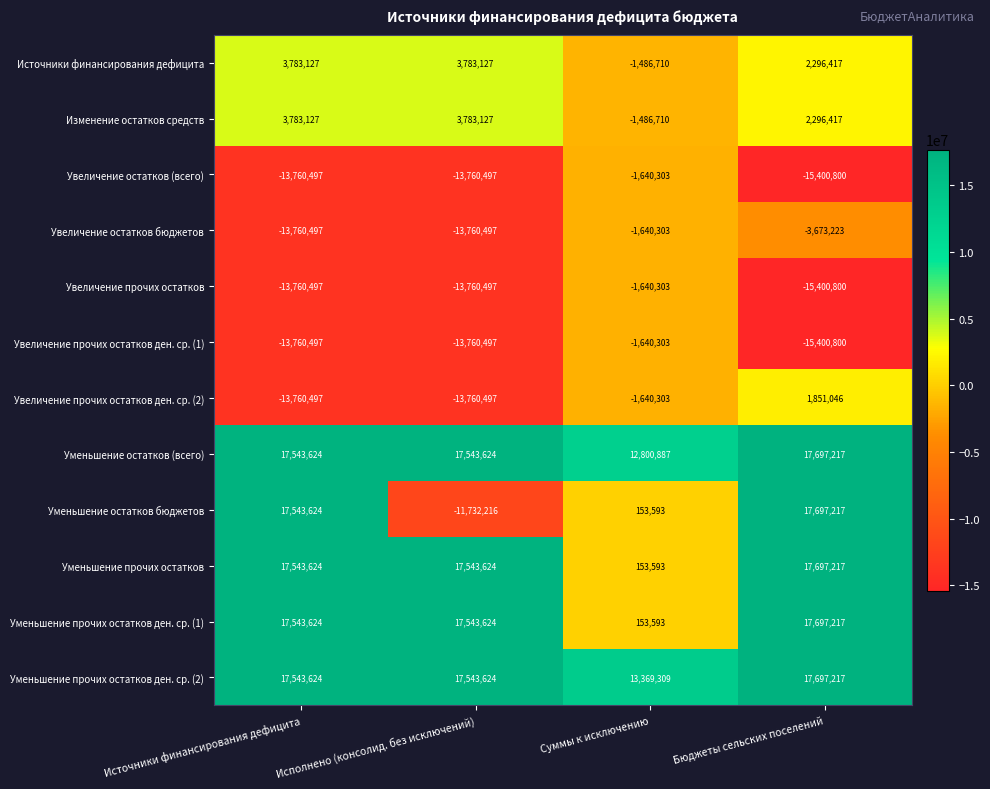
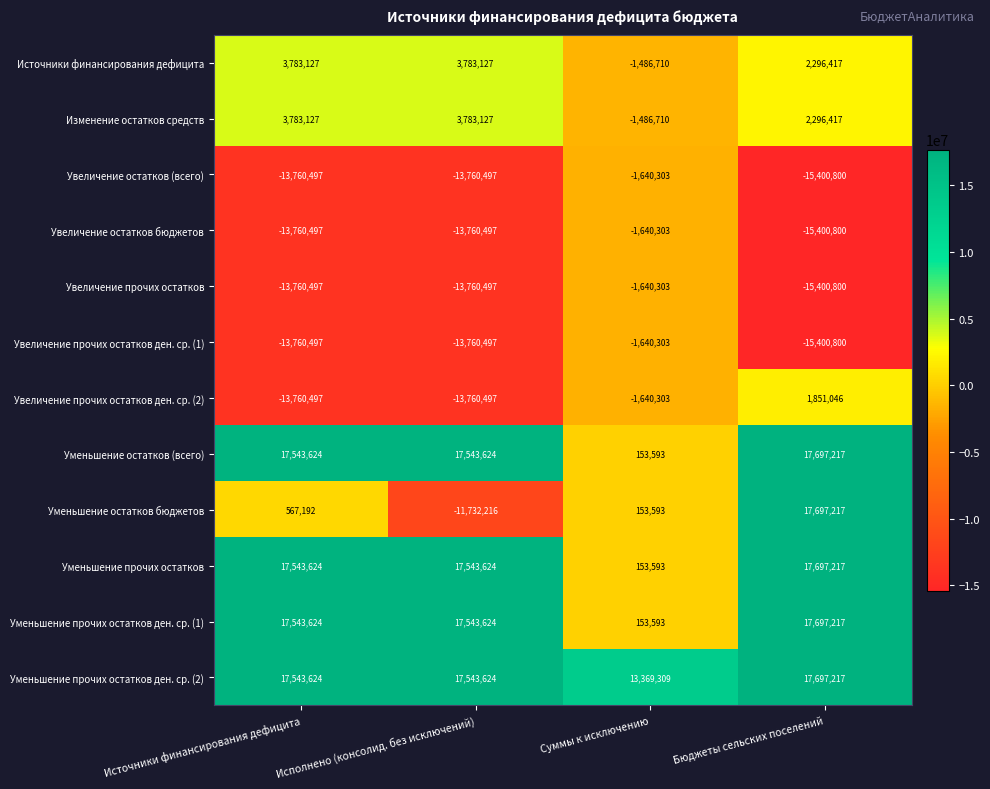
  {
    "Источники финансирования дефицита": {
      "Источники финансирования дефицита": "3,783,127",
      "Исполнено (консолид. без исключений)": "3,783,127",
      "Суммы к исключению": "-1,486,710",
      "Бюджеты сельских поселений": "2,296,417"
    },
    "Изменение остатков средств": {
      "Источники финансирования дефицита": "3,783,127",
      "Исполнено (консолид. без исключений)": "3,783,127",
      "Суммы к исключению": "-1,486,710",
      "Бюджеты сельских поселений": "2,296,417"
    },
    "Увеличение остатков (всего)": {
      "Источники финансирования дефицита": "-13,760,497",
      "Исполнено (консолид. без исключений)": "-13,760,497",
      "Суммы к исключению": "-1,640,303",
      "Бюджеты сельских поселений": "-15,400,800"
    },
    "Увеличение остатков бюджетов": {
      "Источники финансирования дефицита": "-13,760,497",
      "Исполнено (консолид. без исключений)": "-13,760,497",
      "Суммы к исключению": "-1,640,303",
-     "Бюджеты сельских поселений": "-3,673,223"
+     "Бюджеты сельских поселений": "-15,400,800"
    },
    "Увеличение прочих остатков": {
      "Источники финансирования дефицита": "-13,760,497",
      "Исполнено (консолид. без исключений)": "-13,760,497",
      "Суммы к исключению": "-1,640,303",
      "Бюджеты сельских поселений": "-15,400,800"
    },
    "Увеличение прочих остатков ден. ср. (1)": {
      "Источники финансирования дефицита": "-13,760,497",
      "Исполнено (консолид. без исключений)": "-13,760,497",
      "Суммы к исключению": "-1,640,303",
      "Бюджеты сельских поселений": "-15,400,800"
    },
    "Увеличение прочих остатков ден. ср. (2)": {
      "Источники финансирования дефицита": "-13,760,497",
      "Исполнено (консолид. без исключений)": "-13,760,497",
      "Суммы к исключению": "-1,640,303",
      "Бюджеты сельских поселений": "1,851,046"
    },
    "Уменьшение остатков (всего)": {
      "Источники финансирования дефицита": "17,543,624",
      "Исполнено (консолид. без исключений)": "17,543,624",
-     "Суммы к исключению": "12,800,887",
+     "Суммы к исключению": "153,593",
      "Бюджеты сельских поселений": "17,697,217"
    },
    "Уменьшение остатков бюджетов": {
-     "Источники финансирования дефицита": "17,543,624",
+     "Источники финансирования дефицита": "567,192",
      "Исполнено (консолид. без исключений)": "-11,732,216",
      "Суммы к исключению": "153,593",
      "Бюджеты сельских поселений": "17,697,217"
    },
    "Уменьшение прочих остатков": {
      "Источники финансирования дефицита": "17,543,624",
      "Исполнено (консолид. без исключений)": "17,543,624",
      "Суммы к исключению": "153,593",
      "Бюджеты сельских поселений": "17,697,217"
    },
    "Уменьшение прочих остатков ден. ср. (1)": {
      "Источники финансирования дефицита": "17,543,624",
      "Исполнено (консолид. без исключений)": "17,543,624",
      "Суммы к исключению": "153,593",
      "Бюджеты сельских поселений": "17,697,217"
    },
    "Уменьшение прочих остатков ден. ср. (2)": {
      "Источники финансирования дефицита": "17,543,624",
      "Исполнено (консолид. без исключений)": "17,543,624",
      "Суммы к исключению": "13,369,309",
      "Бюджеты сельских поселений": "17,697,217"
    }
  }
